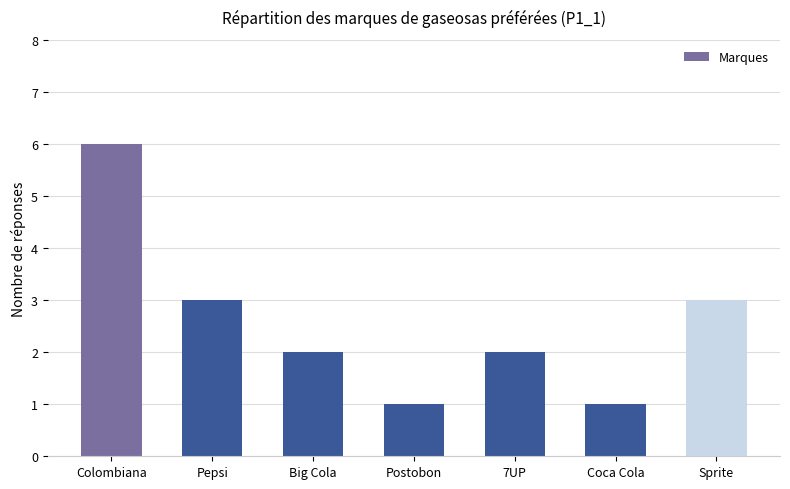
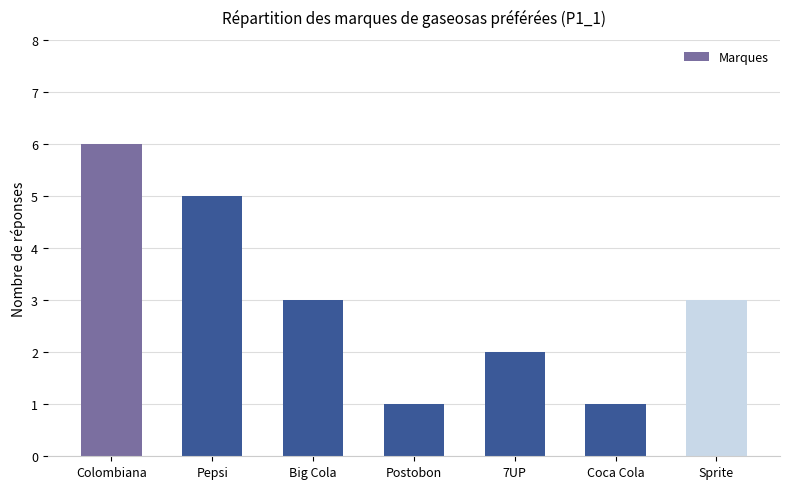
  {
    "Colombiana": 6,
-   "Pepsi": 3,
-   "Big Cola": 2,
+   "Pepsi": 5,
+   "Big Cola": 3,
    "Postobon": 1,
    "7UP": 2,
    "Coca Cola": 1,
    "Sprite": 3
  }
